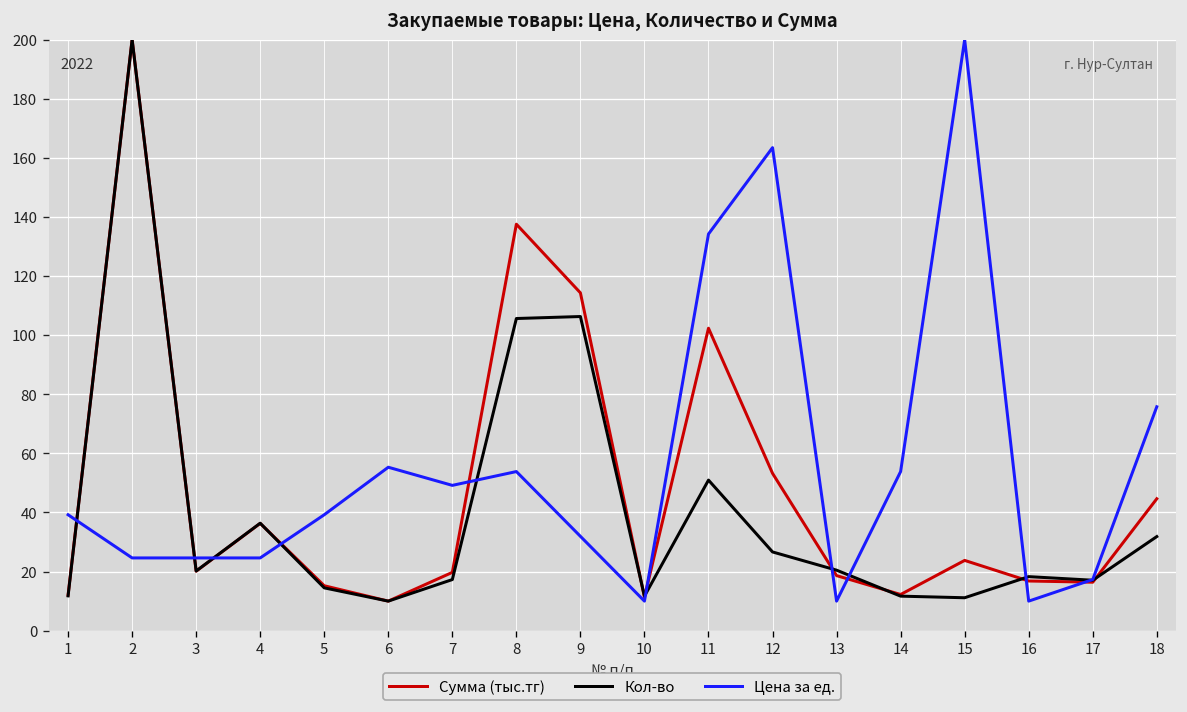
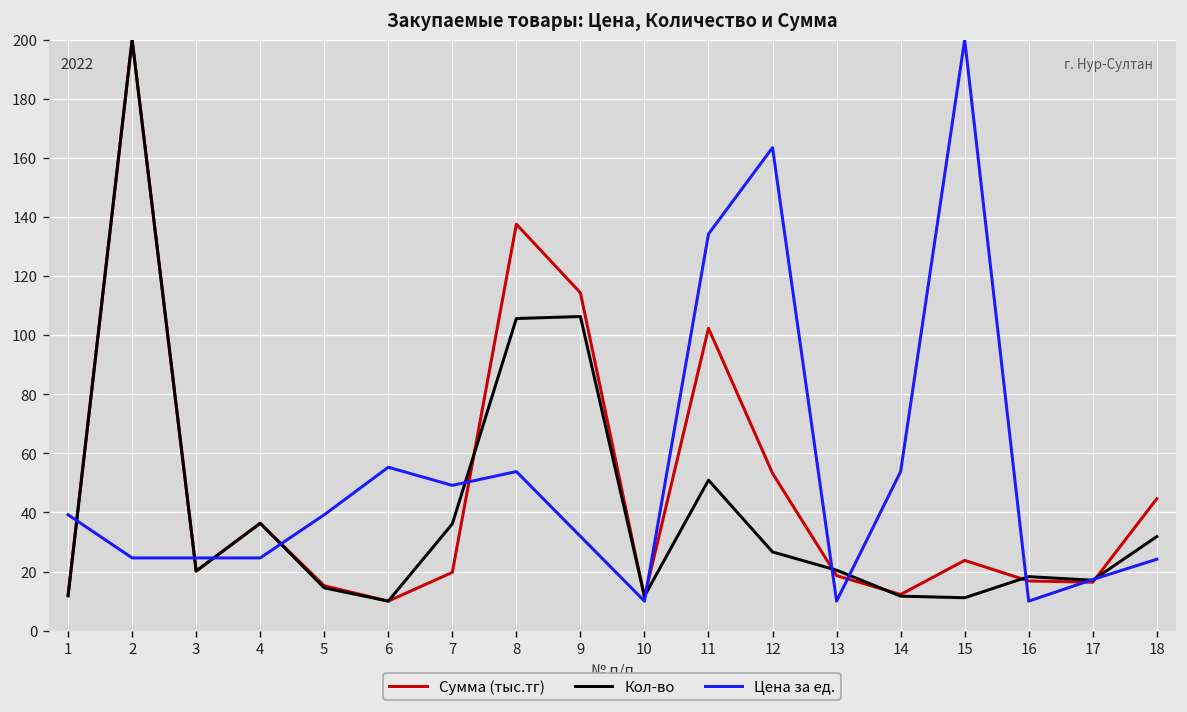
  {
    "Сумма (тыс.тг)": {
      "7": 20,
      "8": 138,
      "9": 114,
      "11": 102,
      "12": 53,
      "13": 19,
      "15": 24,
      "16": 17,
      "18": 45
    },
    "Кол-во": {
-     "7": 17,
+     "7": 36,
      "8": 106,
      "9": 106,
      "11": 51,
      "12": 27,
      "13": 20,
      "15": 11,
      "16": 18,
      "18": 32
    },
    "Цена за ед.": {
      "1": 39,
      "2": 25,
      "3": 25,
      "4": 25,
      "5": 39,
      "6": 55,
      "7": 49,
      "8": 54,
      "9": 32,
      "10": 10,
      "11": 134,
      "12": 163,
      "13": 10,
      "14": 54,
      "15": 200,
      "16": 10,
-     "18": 76
+     "18": 24
    }
  }
